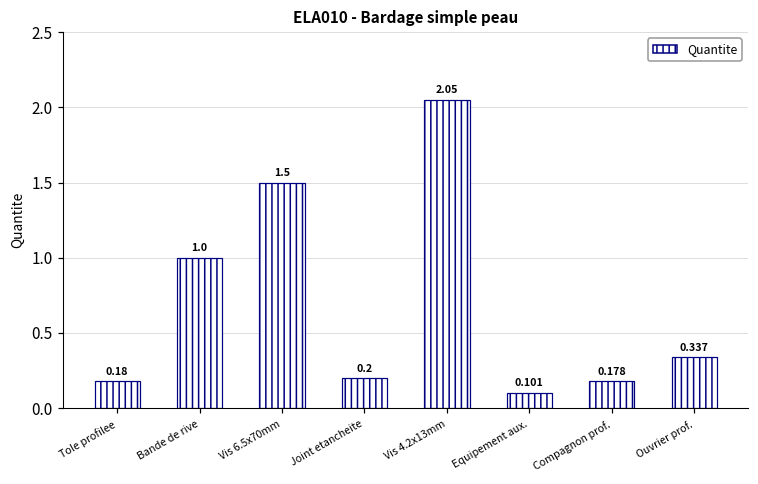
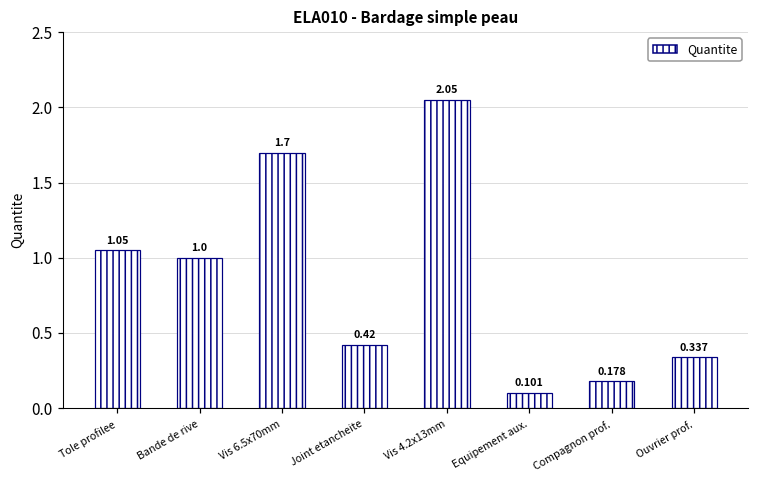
  {
-   "Tole profilee": 0.18,
+   "Tole profilee": 1.05,
    "Bande de rive": 1.0,
-   "Vis 6.5x70mm": 1.5,
-   "Joint etancheite": 0.2,
+   "Vis 6.5x70mm": 1.7,
+   "Joint etancheite": 0.42,
    "Vis 4.2x13mm": 2.05,
    "Equipement aux.": 0.101,
    "Compagnon prof.": 0.178,
    "Ouvrier prof.": 0.337
  }
